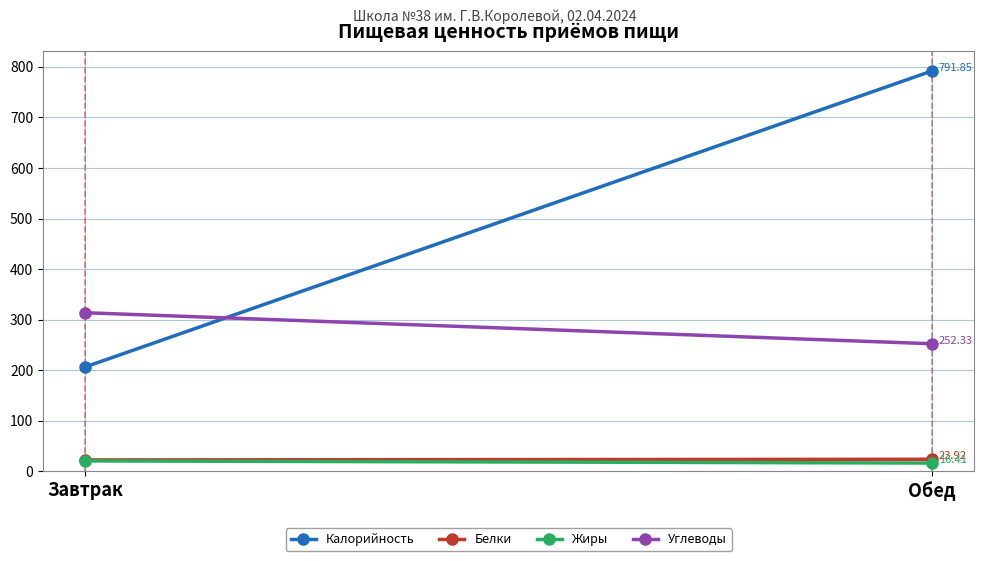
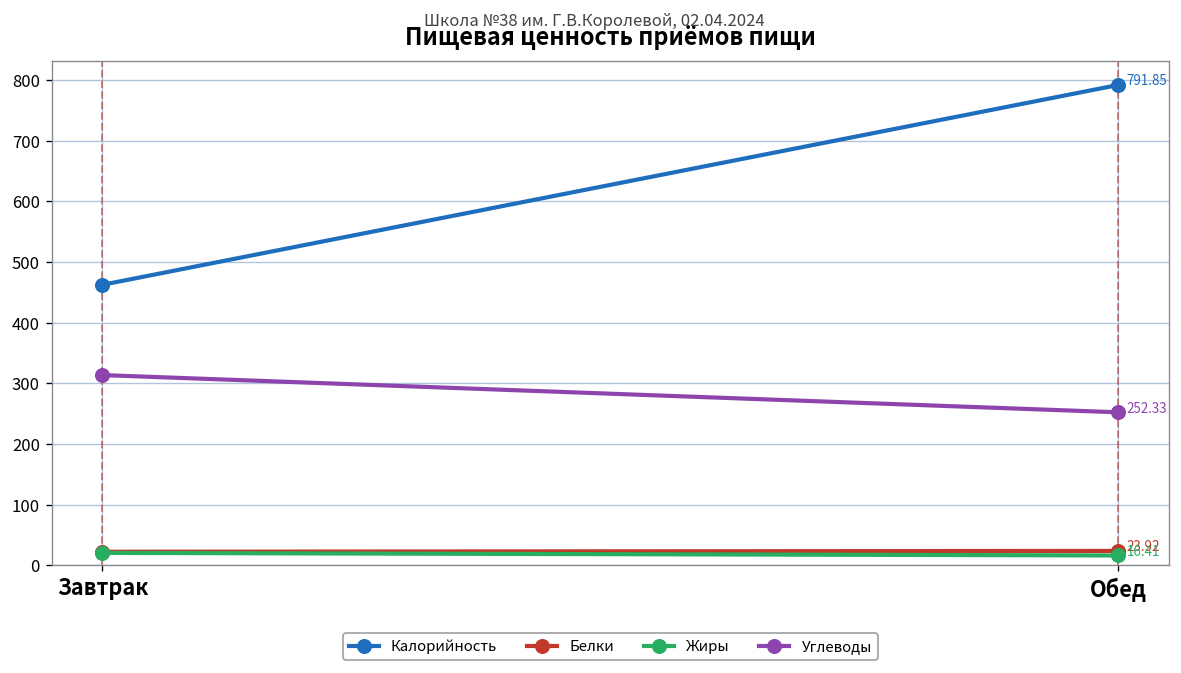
  {
    "Калорийность": {
-     "Завтрак": 210
+     "Завтрак": 460
    },
    "Углеводы": {
      "Обед": 252.33
    }
  }
